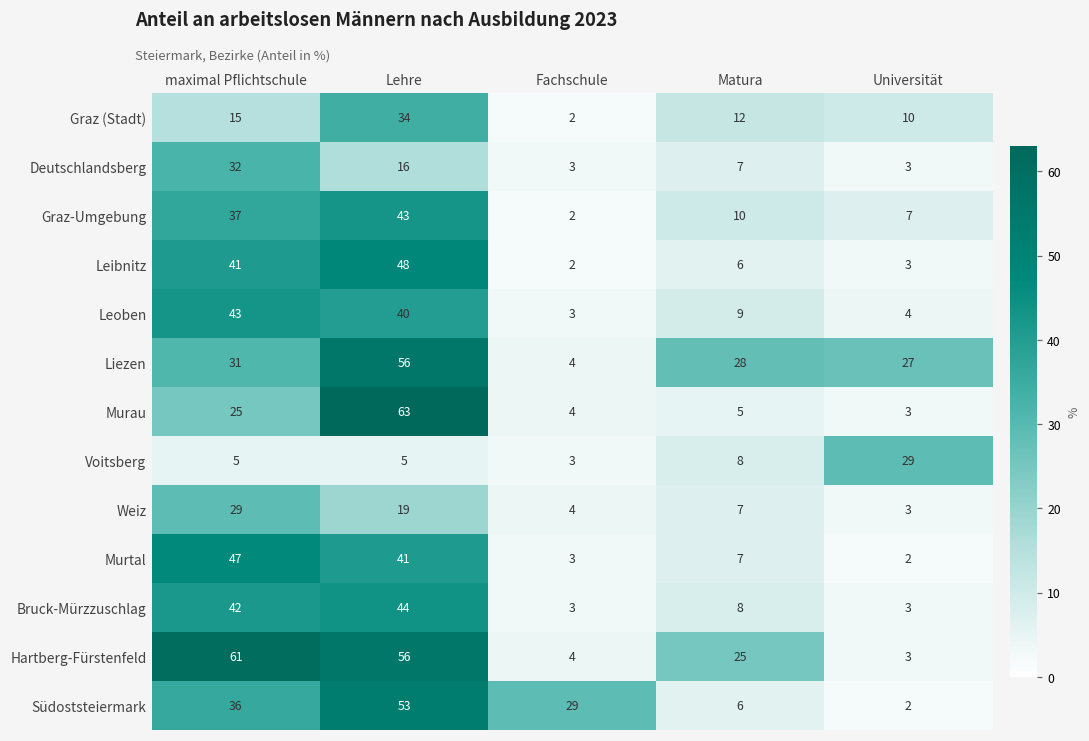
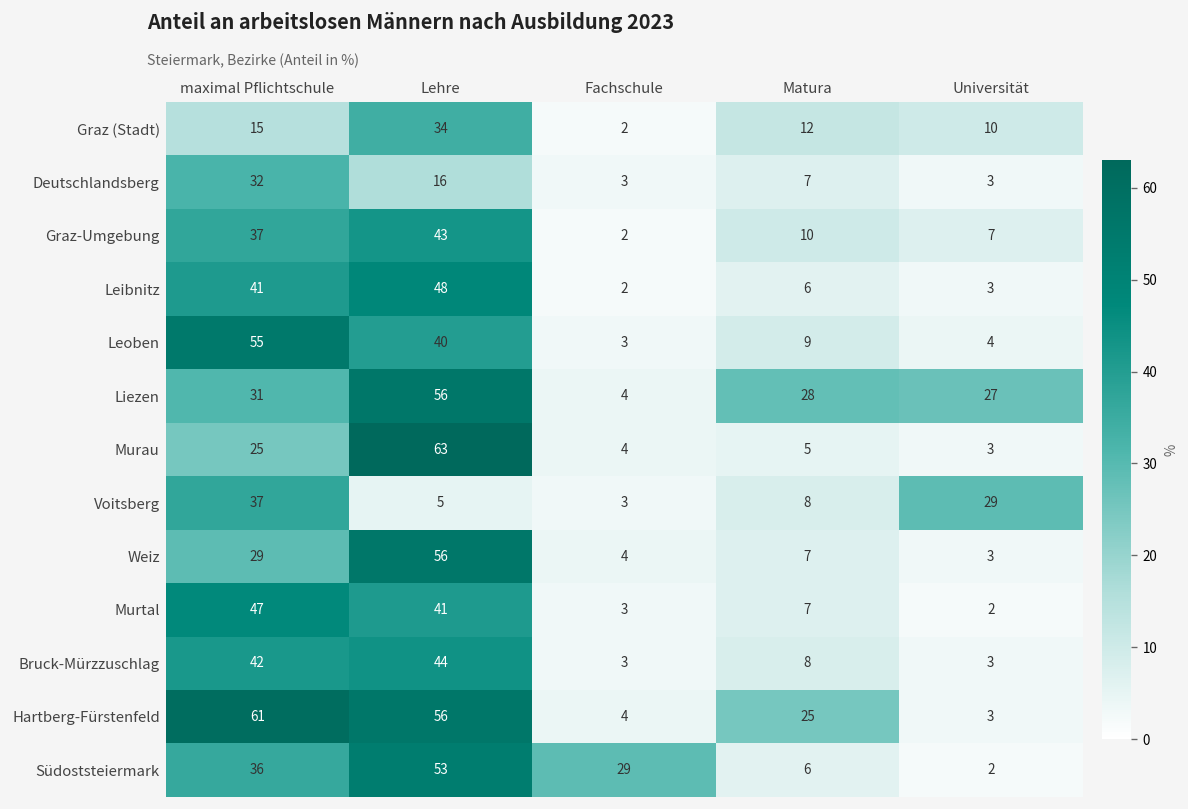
  {
    "Graz (Stadt)": {
      "maximal Pflichtschule": 15,
      "Lehre": 34,
      "Fachschule": 2,
      "Matura": 12,
      "Universität": 10
    },
    "Deutschlandsberg": {
      "maximal Pflichtschule": 32,
      "Lehre": 16,
      "Fachschule": 3,
      "Matura": 7,
      "Universität": 3
    },
    "Graz-Umgebung": {
      "maximal Pflichtschule": 37,
      "Lehre": 43,
      "Fachschule": 2,
      "Matura": 10,
      "Universität": 7
    },
    "Leibnitz": {
      "maximal Pflichtschule": 41,
      "Lehre": 48,
      "Fachschule": 2,
      "Matura": 6,
      "Universität": 3
    },
    "Leoben": {
-     "maximal Pflichtschule": 43,
+     "maximal Pflichtschule": 55,
      "Lehre": 40,
      "Fachschule": 3,
      "Matura": 9,
      "Universität": 4
    },
    "Liezen": {
      "maximal Pflichtschule": 31,
      "Lehre": 56,
      "Fachschule": 4,
      "Matura": 28,
      "Universität": 27
    },
    "Murau": {
      "maximal Pflichtschule": 25,
      "Lehre": 63,
      "Fachschule": 4,
      "Matura": 5,
      "Universität": 3
    },
    "Voitsberg": {
-     "maximal Pflichtschule": 5,
+     "maximal Pflichtschule": 37,
      "Lehre": 5,
      "Fachschule": 3,
      "Matura": 8,
      "Universität": 29
    },
    "Weiz": {
      "maximal Pflichtschule": 29,
-     "Lehre": 19,
+     "Lehre": 56,
      "Fachschule": 4,
      "Matura": 7,
      "Universität": 3
    },
    "Murtal": {
      "maximal Pflichtschule": 47,
      "Lehre": 41,
      "Fachschule": 3,
      "Matura": 7,
      "Universität": 2
    },
    "Bruck-Mürzzuschlag": {
      "maximal Pflichtschule": 42,
      "Lehre": 44,
      "Fachschule": 3,
      "Matura": 8,
      "Universität": 3
    },
    "Hartberg-Fürstenfeld": {
      "maximal Pflichtschule": 61,
      "Lehre": 56,
      "Fachschule": 4,
      "Matura": 25,
      "Universität": 3
    },
    "Südoststeiermark": {
      "maximal Pflichtschule": 36,
      "Lehre": 53,
      "Fachschule": 29,
      "Matura": 6,
      "Universität": 2
    }
  }
